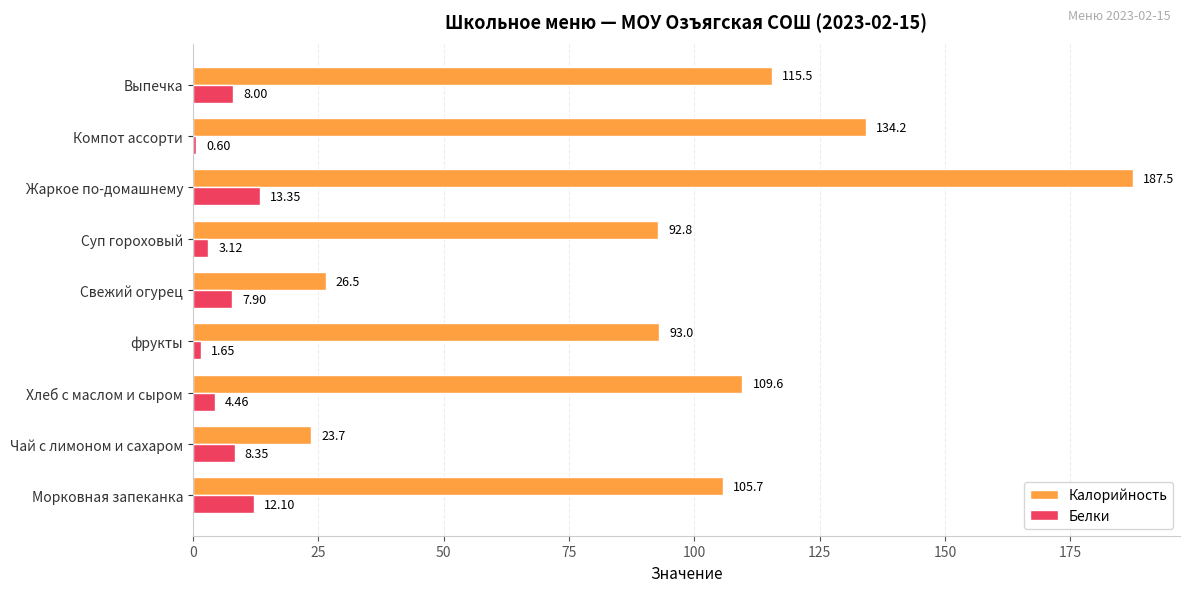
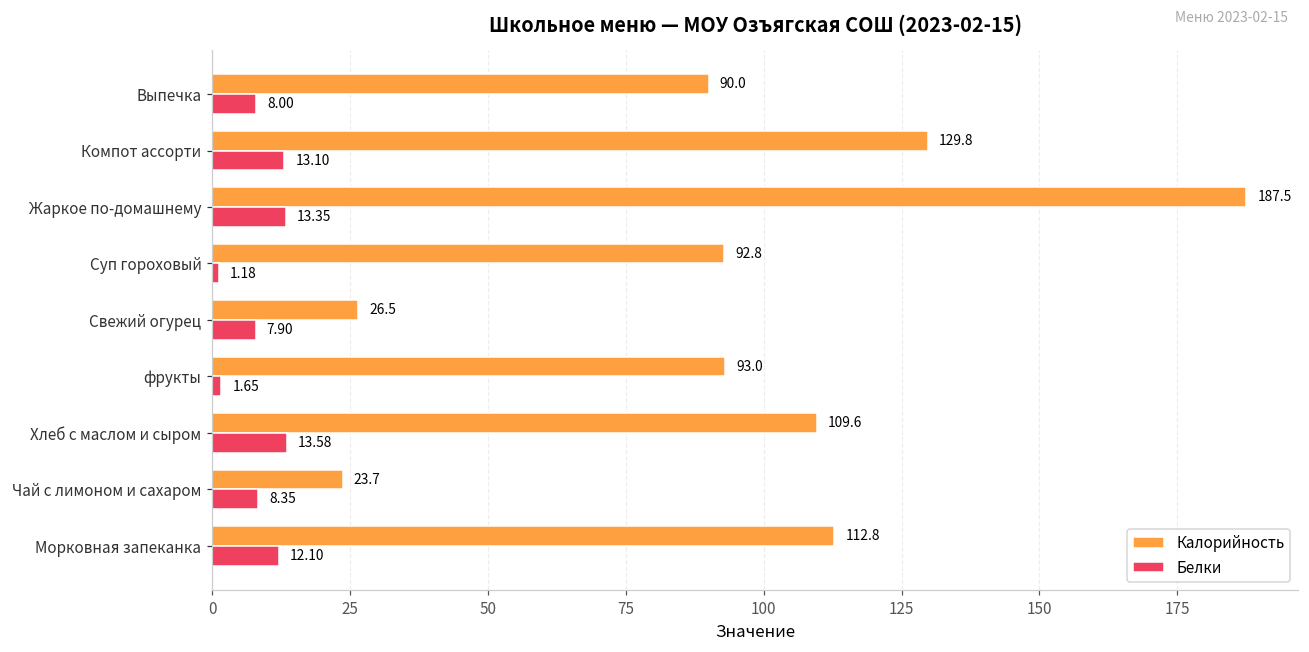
  {
    "Калорийность": {
-     "Выпечка": 115.5,
-     "Компот ассорти": 134.2,
+     "Выпечка": 90.0,
+     "Компот ассорти": 129.8,
      "Жаркое по-домашнему": 187.5,
      "Суп гороховый": 92.8,
      "Свежий огурец": 26.5,
      "фрукты": 93.0,
      "Хлеб с маслом и сыром": 109.6,
      "Чай с лимоном и сахаром": 23.7,
-     "Морковная запеканка": 105.7
+     "Морковная запеканка": 112.8
    },
    "Белки": {
      "Выпечка": 8.00,
-     "Компот ассорти": 0.60,
+     "Компот ассорти": 13.10,
      "Жаркое по-домашнему": 13.35,
-     "Суп гороховый": 3.12,
+     "Суп гороховый": 1.18,
      "Свежий огурец": 7.90,
      "фрукты": 1.65,
-     "Хлеб с маслом и сыром": 4.46,
+     "Хлеб с маслом и сыром": 13.58,
      "Чай с лимоном и сахаром": 8.35,
      "Морковная запеканка": 12.10
    }
  }
